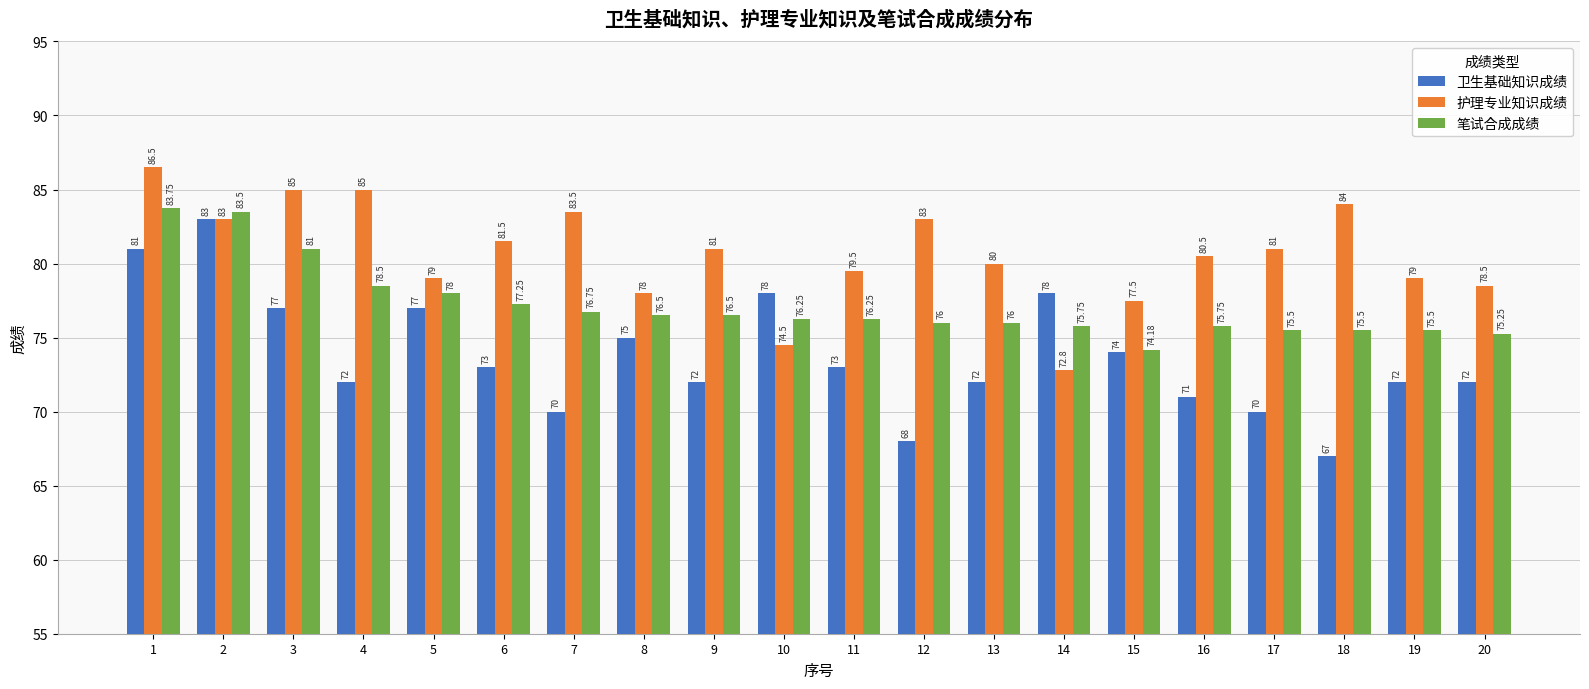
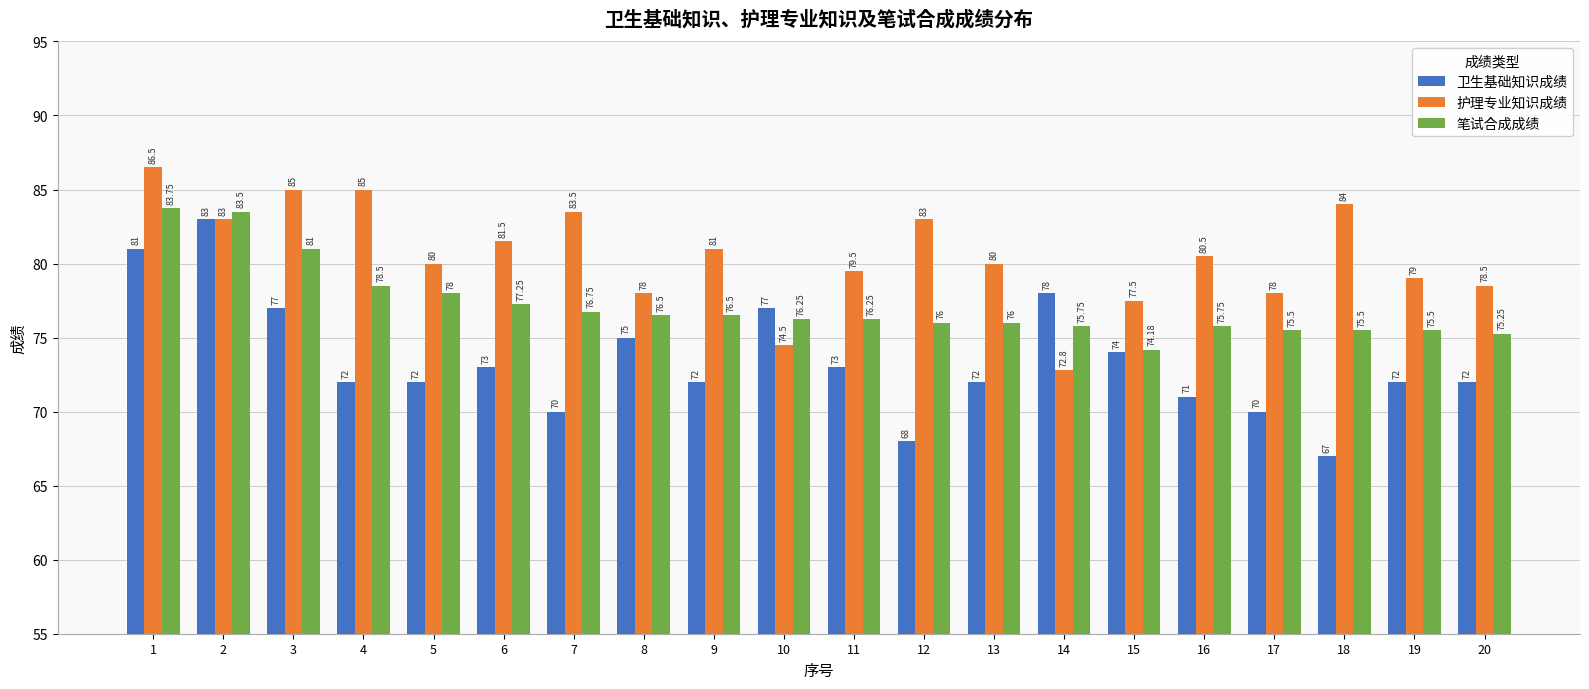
  {
    "卫生基础知识成绩": {
      "1": 81,
      "2": 83,
      "3": 77,
      "4": 72,
-     "5": 77,
+     "5": 72,
      "6": 73,
      "7": 70,
      "8": 75,
      "9": 72,
-     "10": 78,
+     "10": 77,
      "11": 73,
      "12": 68,
      "13": 72,
      "14": 78,
      "15": 74,
      "16": 71,
      "17": 70,
      "18": 67,
      "19": 72,
      "20": 72
    },
    "护理专业知识成绩": {
      "1": 86.5,
      "2": 83,
      "3": 85,
      "4": 85,
-     "5": 79,
+     "5": 80,
      "6": 81.5,
      "7": 83.5,
      "8": 78,
      "9": 81,
      "10": 74.5,
      "11": 79.5,
      "12": 83,
      "13": 80,
      "14": 72.8,
      "15": 77.5,
      "16": 80.5,
-     "17": 81,
+     "17": 78,
      "18": 84,
      "19": 79,
      "20": 78.5
    },
    "笔试合成成绩": {
      "1": 83.75,
      "2": 83.5,
      "3": 81,
      "4": 78.5,
      "5": 78,
      "6": 77.25,
      "7": 76.75,
      "8": 76.5,
      "9": 76.5,
      "10": 76.25,
      "11": 76.25,
      "12": 76,
      "13": 76,
      "14": 75.75,
      "15": 74.18,
      "16": 75.75,
      "17": 75.5,
      "18": 75.5,
      "19": 75.5,
      "20": 75.25
    }
  }
